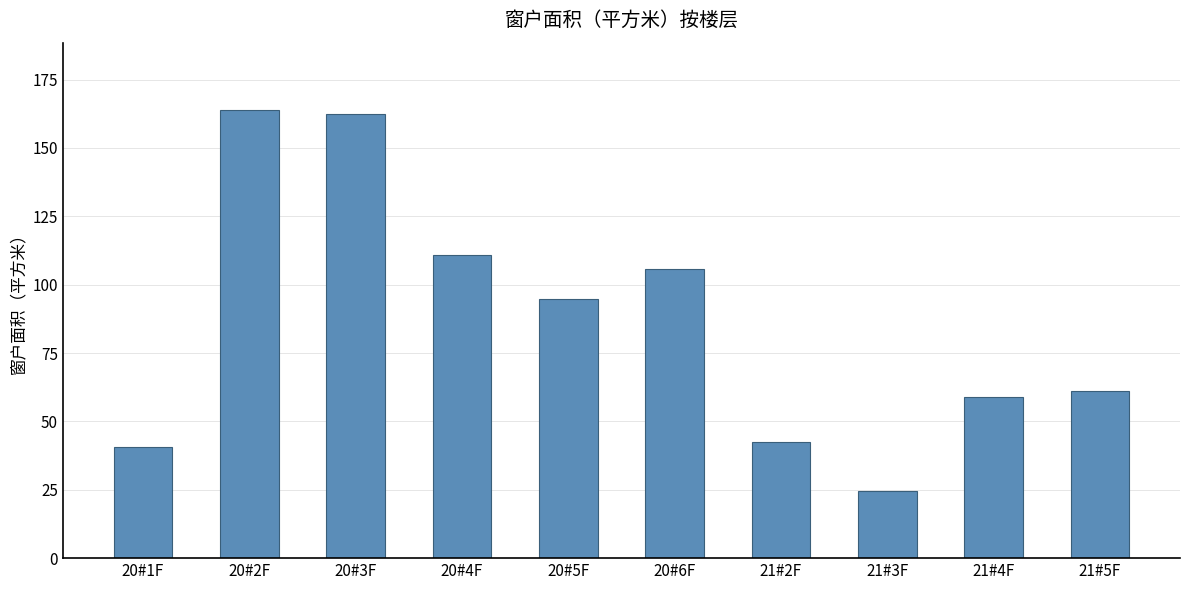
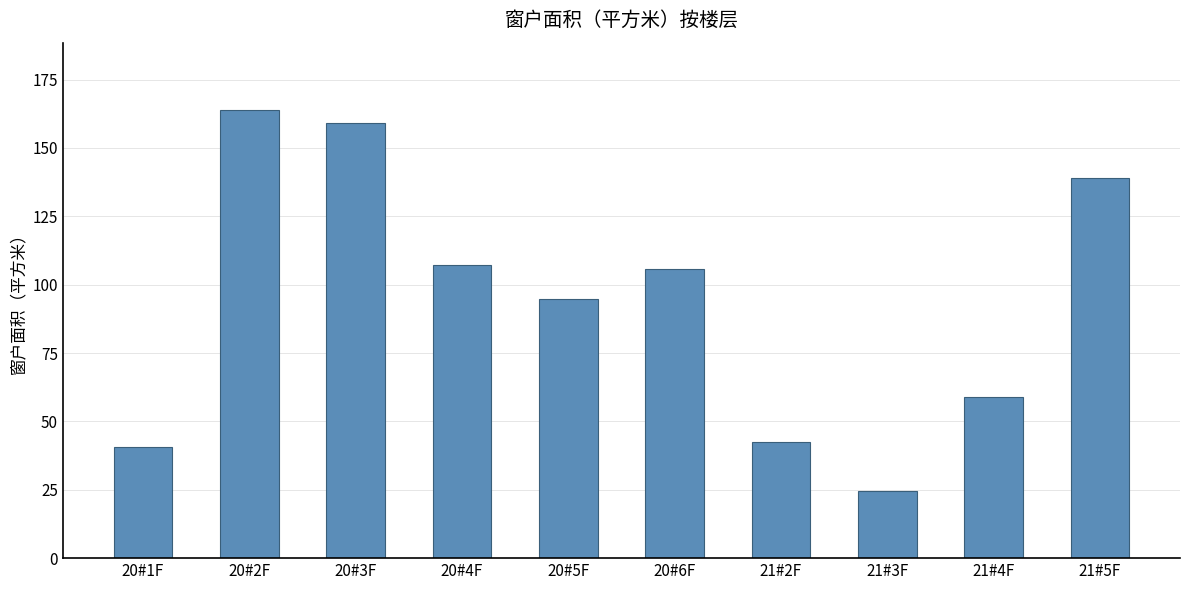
  {
    "20#1F": 41,
    "20#2F": 164,
-   "20#3F": 162,
-   "20#4F": 111,
+   "20#3F": 159,
+   "20#4F": 107,
    "20#5F": 95,
    "20#6F": 106,
    "21#2F": 42,
    "21#3F": 25,
    "21#4F": 59,
-   "21#5F": 61
+   "21#5F": 139
  }
